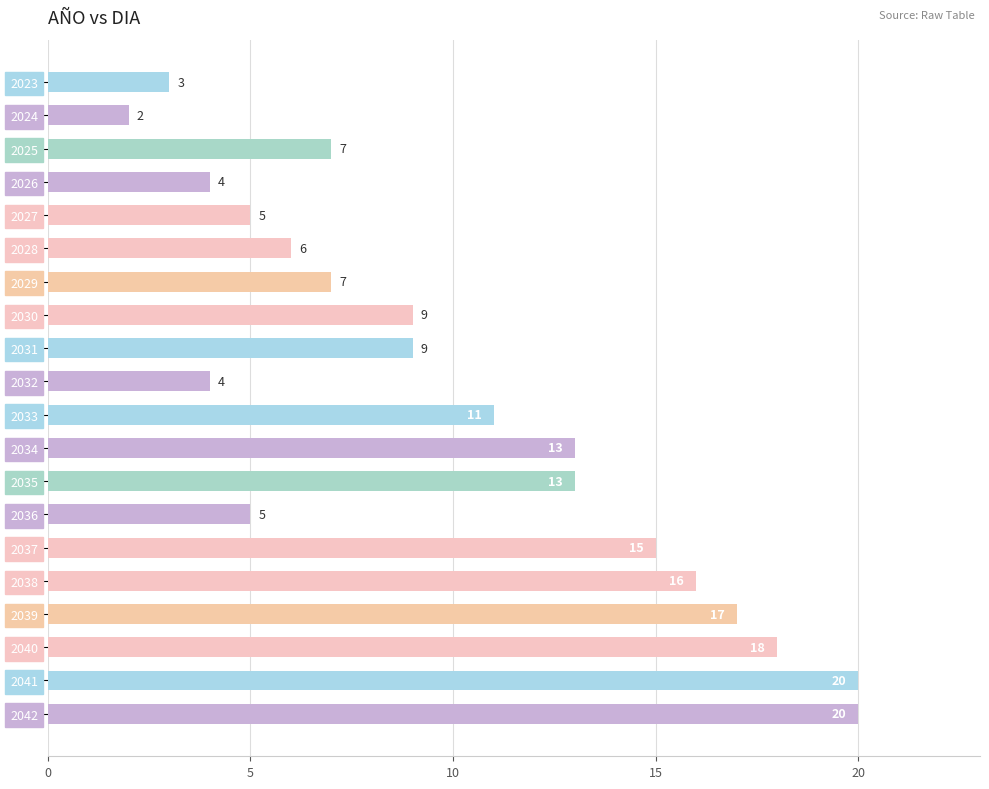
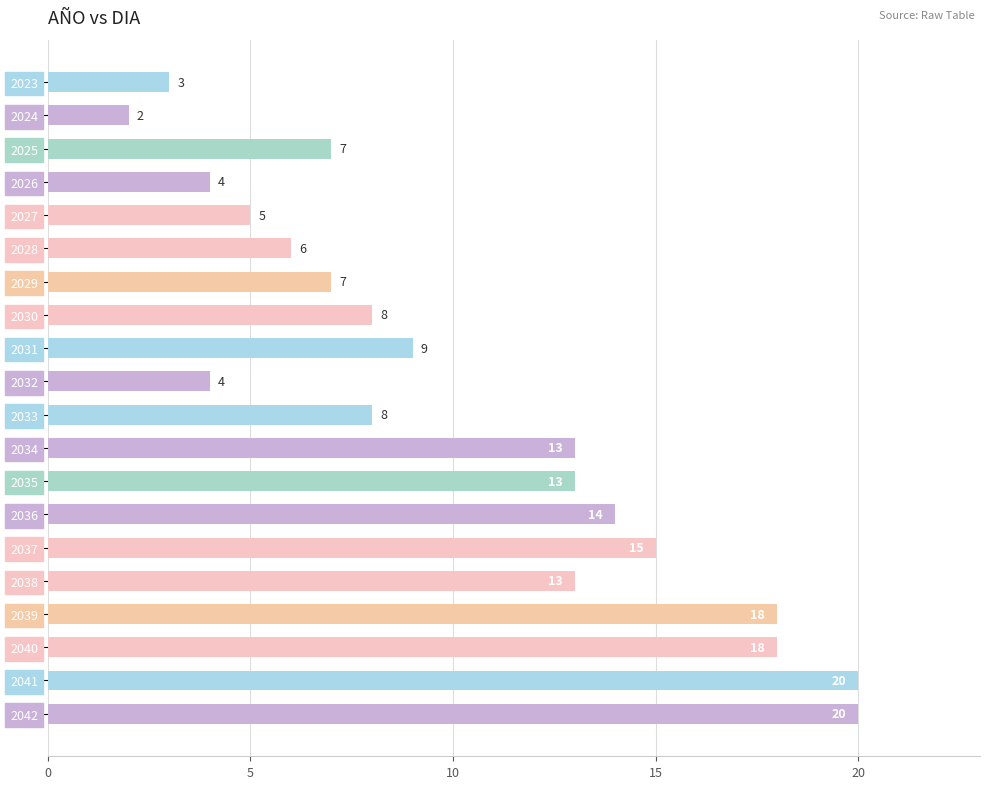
  {
    "2023": 3,
    "2024": 2,
    "2025": 7,
    "2026": 4,
    "2027": 5,
    "2028": 6,
    "2029": 7,
-   "2030": 9,
+   "2030": 8,
    "2031": 9,
    "2032": 4,
-   "2033": 11,
+   "2033": 8,
    "2034": 13,
    "2035": 13,
-   "2036": 5,
+   "2036": 14,
    "2037": 15,
-   "2038": 16,
-   "2039": 17,
+   "2038": 13,
+   "2039": 18,
    "2040": 18,
    "2041": 20,
    "2042": 20
  }
